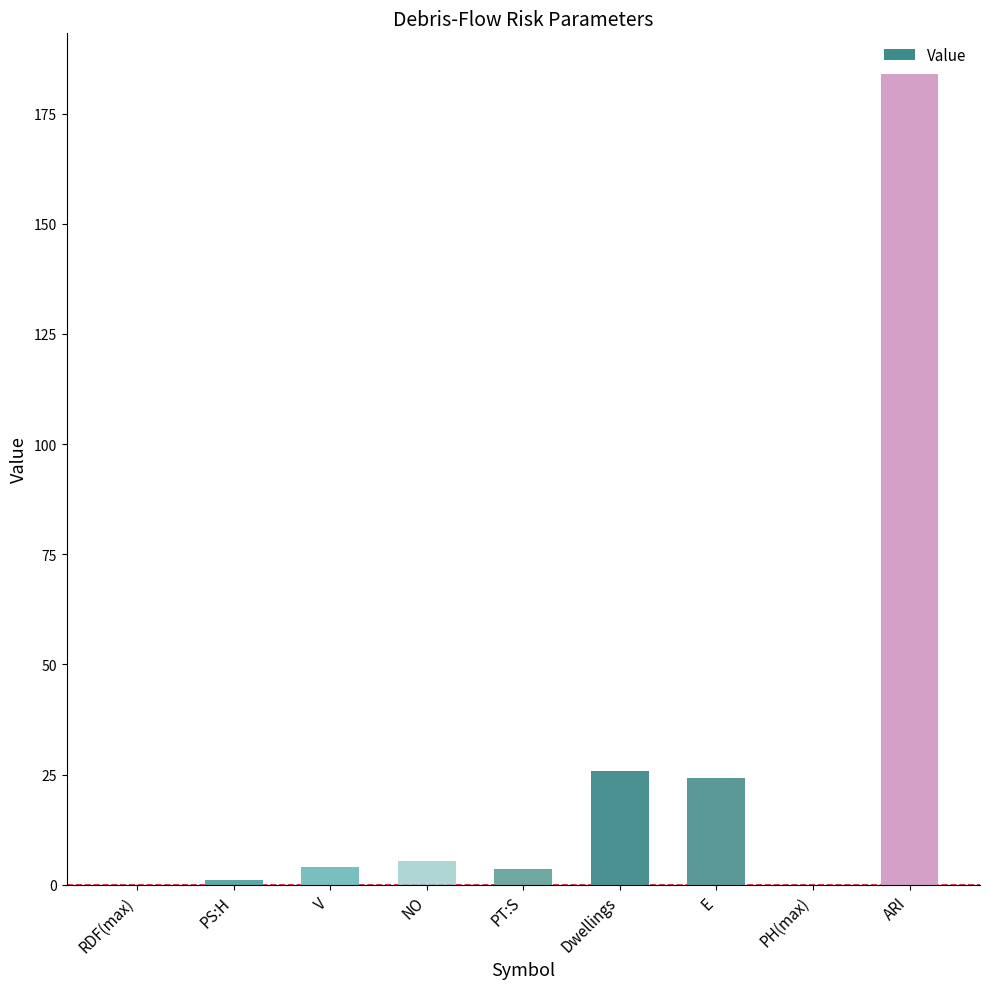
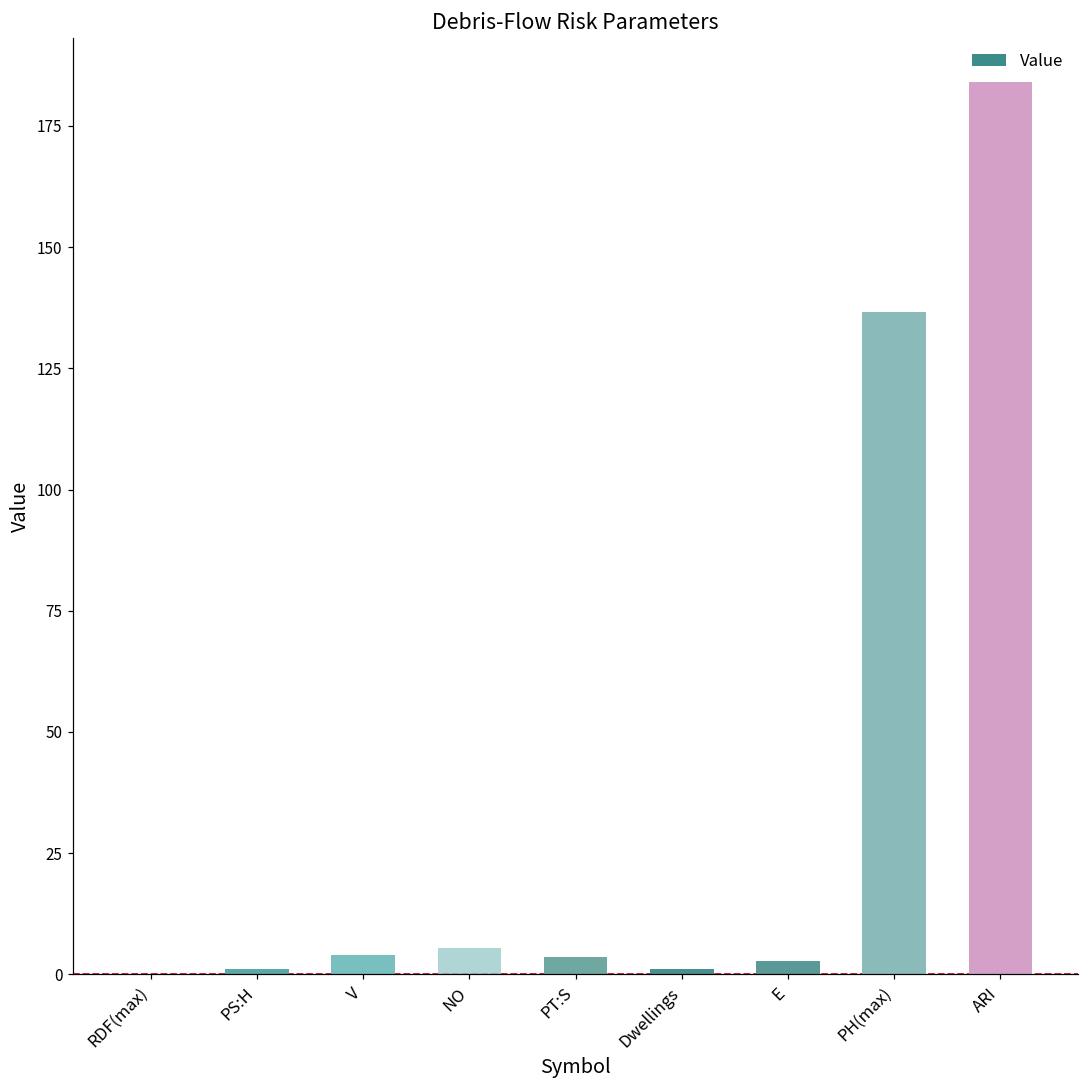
  {
    "PS:H": 1,
    "V": 4,
    "NO": 5,
    "PT:S": 4,
-   "Dwellings": 26,
-   "E": 24,
-   "PH(max)": 0,
+   "Dwellings": 1,
+   "E": 3,
+   "PH(max)": 137,
    "ARI": 184
  }
